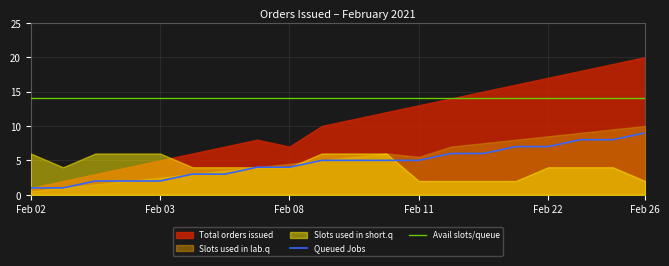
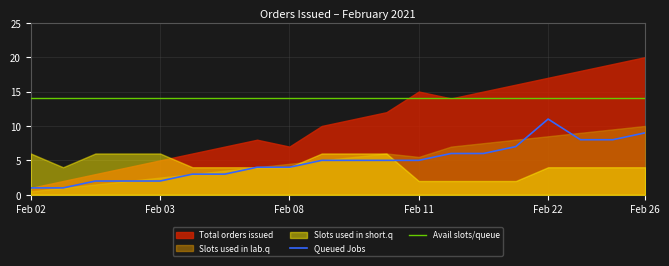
  {
    "Queued Jobs": {
      "Feb 03": 2,
      "Feb 11": 5,
-     "Feb 22": 7,
+     "Feb 22": 11,
      "Feb 26": 9
    },
    "Total orders issued": {
      "Feb 03": 5,
      "Feb 08": 7,
-     "Feb 11": 13,
+     "Feb 11": 15,
      "Feb 22": 17,
      "Feb 26": 20
    },
    "Slots used in lab.q": {
      "Feb 02": 1,
      "Feb 03": 3,
      "Feb 08": 5,
      "Feb 11": 6,
      "Feb 22": 9,
      "Feb 26": 10
    },
    "Slots used in short.q": {
      "Feb 02": 6,
      "Feb 03": 6,
      "Feb 11": 2,
      "Feb 22": 4,
-     "Feb 26": 2
+     "Feb 26": 4
    }
  }
